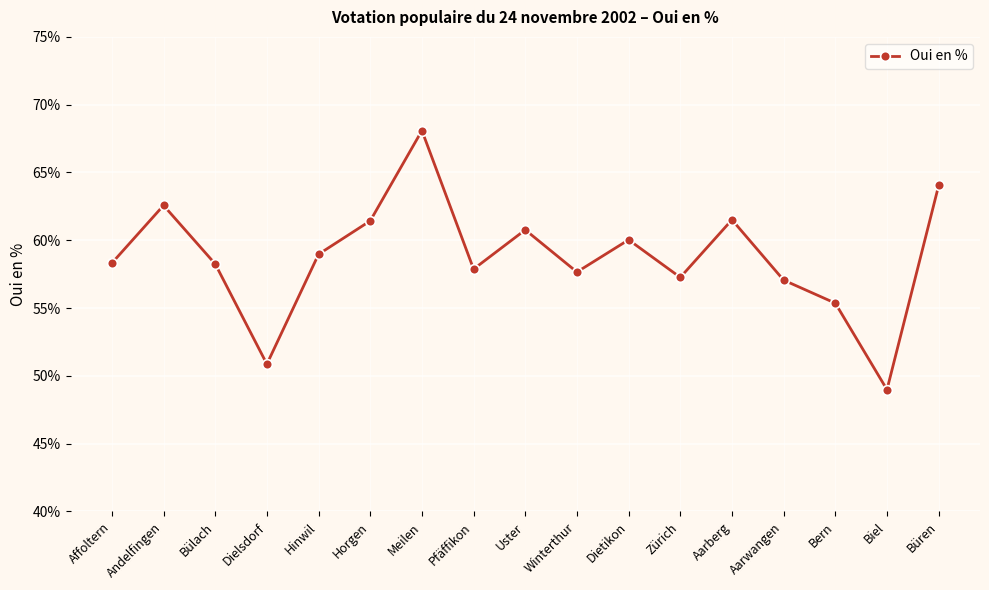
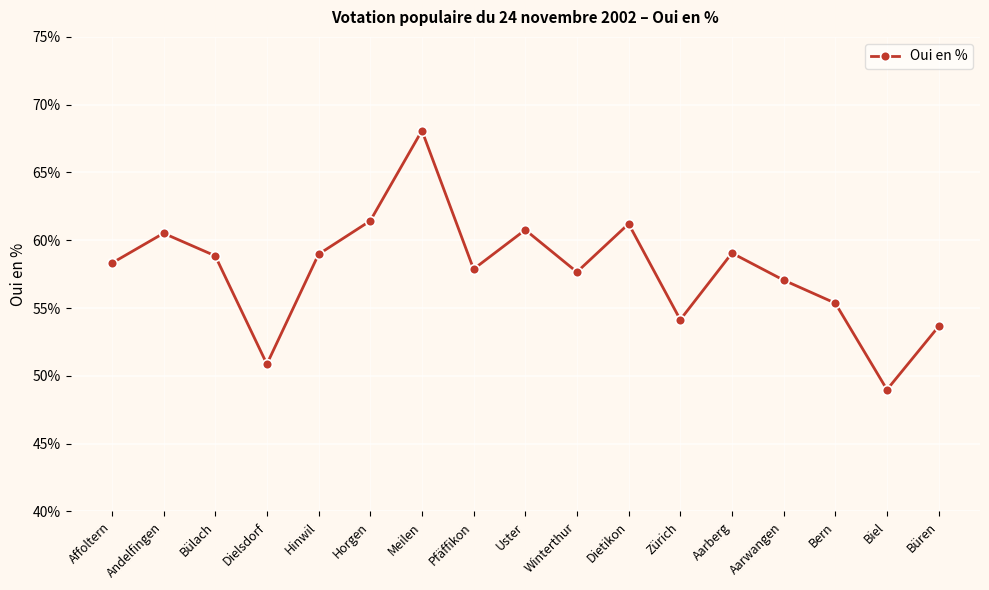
  {
    "Affoltern": "58.3%",
-   "Andelfingen": "62.6%",
-   "Bülach": "58.3%",
+   "Andelfingen": "60.5%",
+   "Bülach": "58.9%",
    "Dielsdorf": "50.9%",
    "Hinwil": "59.0%",
    "Horgen": "61.4%",
    "Meilen": "68.1%",
    "Pfäffikon": "57.9%",
    "Uster": "60.8%",
    "Winterthur": "57.7%",
-   "Dietikon": "60.0%",
-   "Zürich": "57.3%",
-   "Aarberg": "61.5%",
+   "Dietikon": "61.2%",
+   "Zürich": "54.1%",
+   "Aarberg": "59.1%",
    "Aarwangen": "57.1%",
    "Bern": "55.4%",
    "Biel": "49.0%",
-   "Büren": "64.0%"
+   "Büren": "53.6%"
  }
